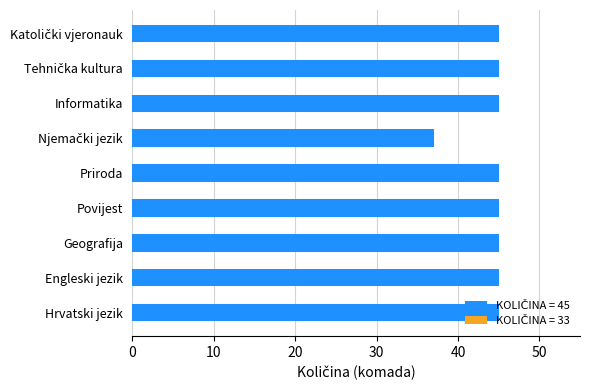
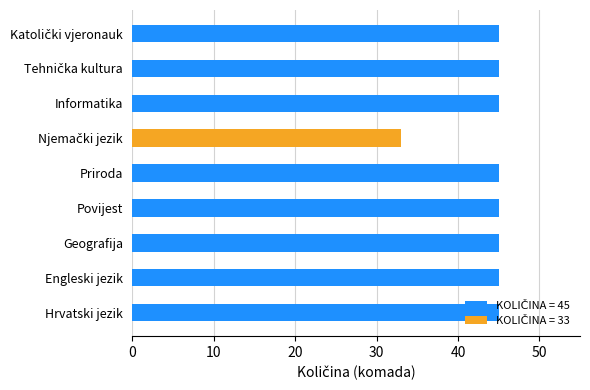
  {
    "Katolički vjeronauk": 45,
    "Tehnička kultura": 45,
    "Informatika": 45,
-   "Njemački jezik": 37,
+   "Njemački jezik": 33,
    "Priroda": 45,
    "Povijest": 45,
    "Geografija": 45,
    "Engleski jezik": 45,
    "Hrvatski jezik": 45
  }
